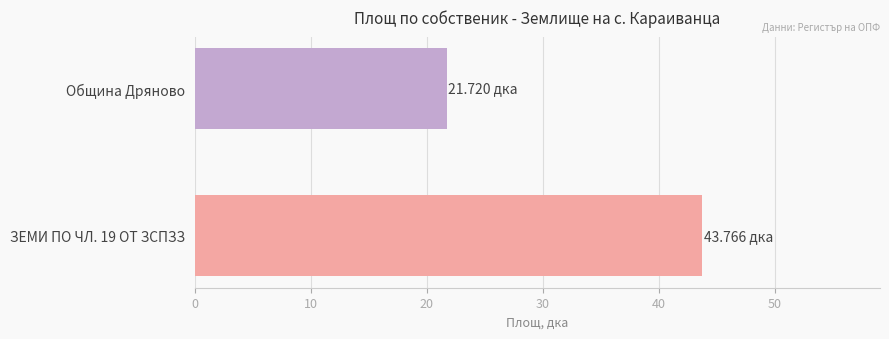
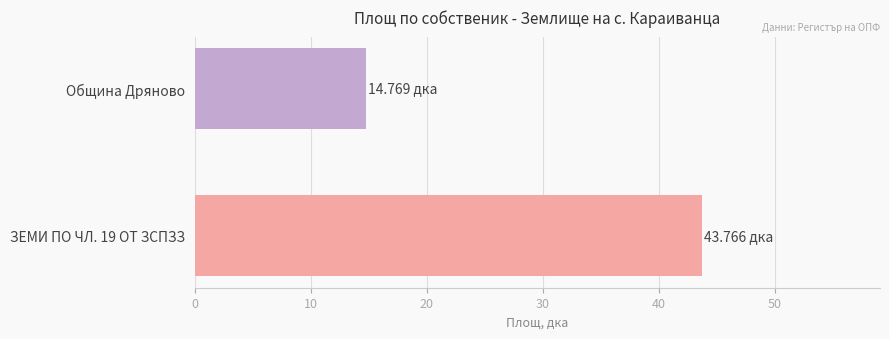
  {
-   "Община Дряново": 21.720,
+   "Община Дряново": 14.769,
    "ЗЕМИ ПО ЧЛ. 19 ОТ ЗСПЗЗ": 43.766
  }
